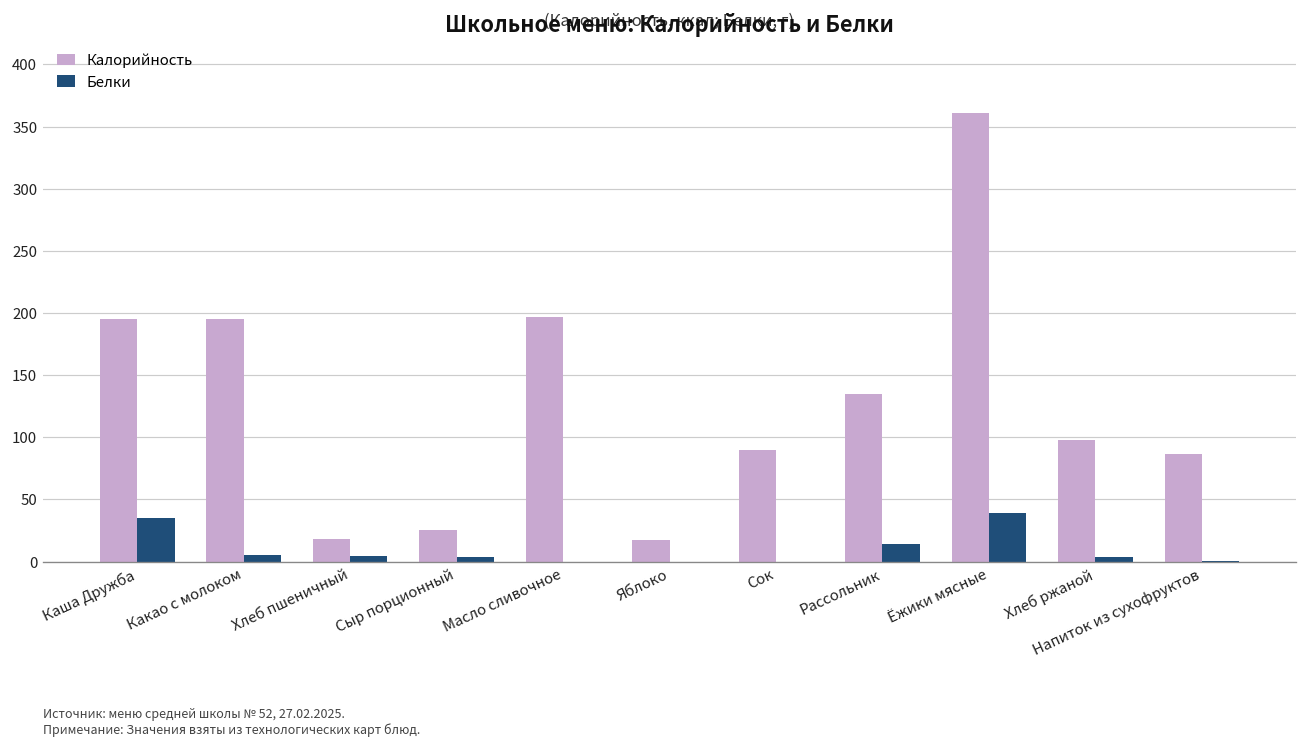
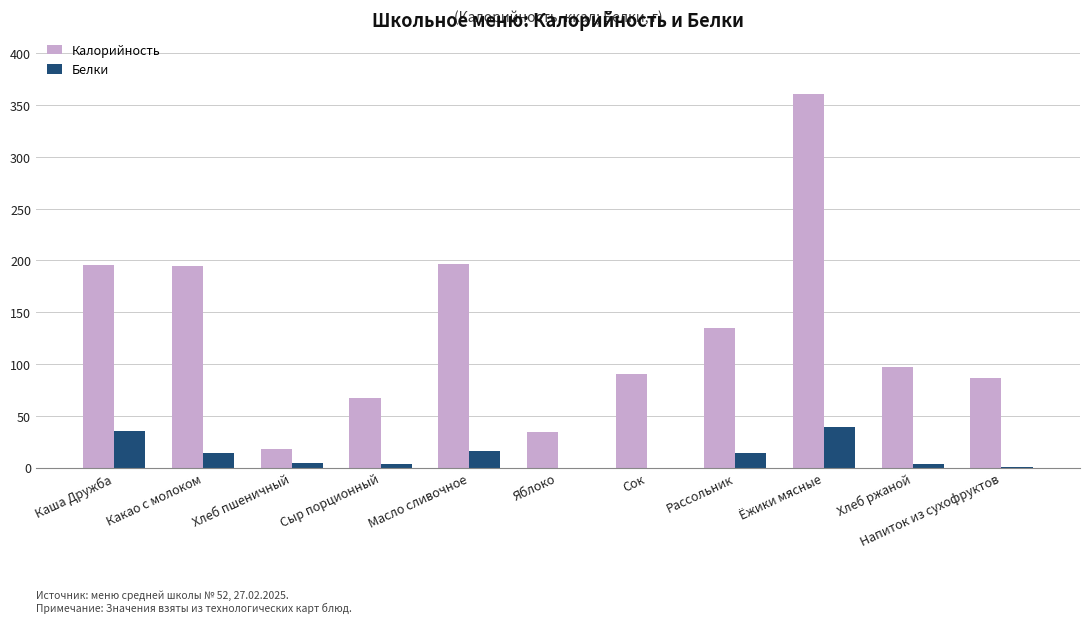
  {
    "Калорийность": {
      "Каша Дружба": 195,
      "Какао с молоком": 195,
      "Хлеб пшеничный": 18,
-     "Сыр порционный": 26,
+     "Сыр порционный": 68,
      "Масло сливочное": 197,
-     "Яблоко": 18,
+     "Яблоко": 34,
      "Сок": 90,
      "Рассольник": 135,
      "Ёжики мясные": 361,
      "Хлеб ржаной": 98,
      "Напиток из сухофруктов": 87
    },
    "Белки": {
      "Каша Дружба": 35,
-     "Какао с молоком": 5,
+     "Какао с молоком": 14,
      "Хлеб пшеничный": 4,
      "Сыр порционный": 4,
-     "Масло сливочное": 0,
+     "Масло сливочное": 16,
      "Яблоко": 0,
      "Сок": 0,
      "Рассольник": 14,
      "Ёжики мясные": 39,
      "Хлеб ржаной": 3
    }
  }
